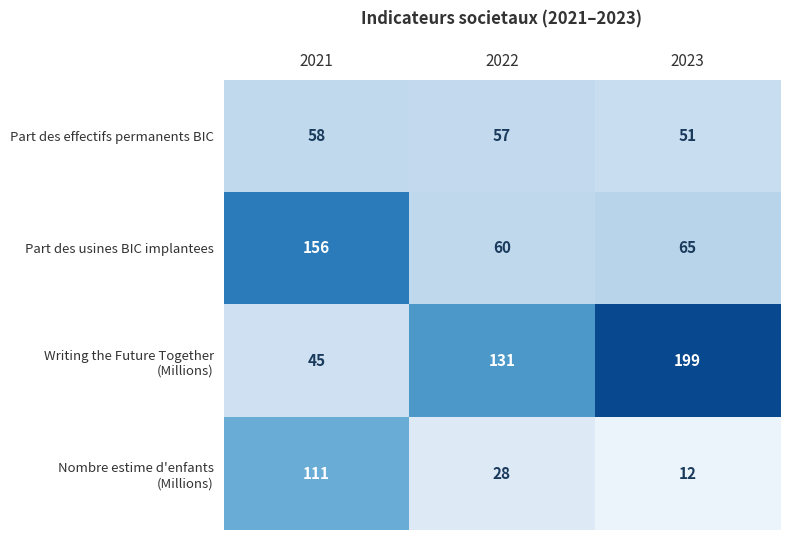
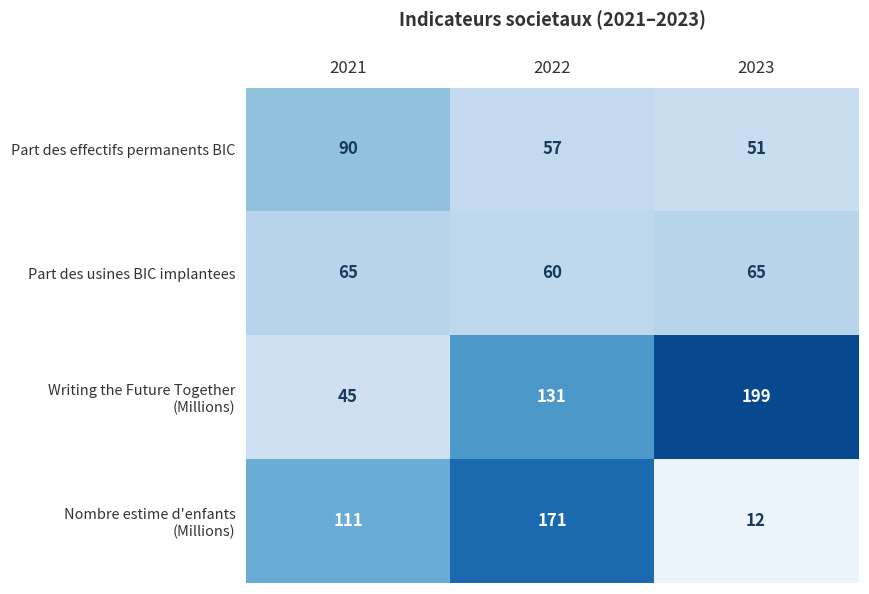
  {
    "Part des effectifs permanents BIC": {
-     "2021": 58,
+     "2021": 90,
      "2022": 57,
      "2023": 51
    },
    "Part des usines BIC implantees": {
-     "2021": 156,
+     "2021": 65,
      "2022": 60,
      "2023": 65
    },
    "Writing the Future Together (Millions)": {
      "2021": 45,
      "2022": 131,
      "2023": 199
    },
    "Nombre estime d'enfants (Millions)": {
      "2021": 111,
-     "2022": 28,
+     "2022": 171,
      "2023": 12
    }
  }
